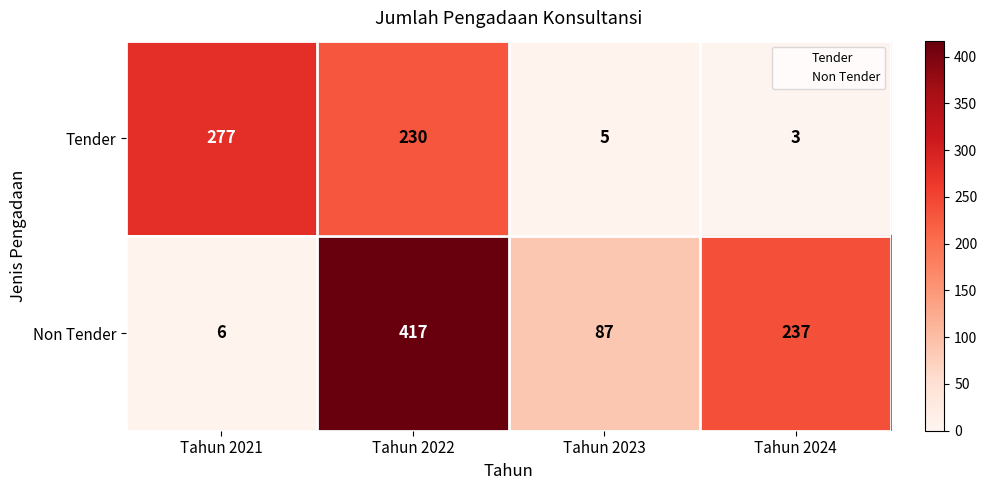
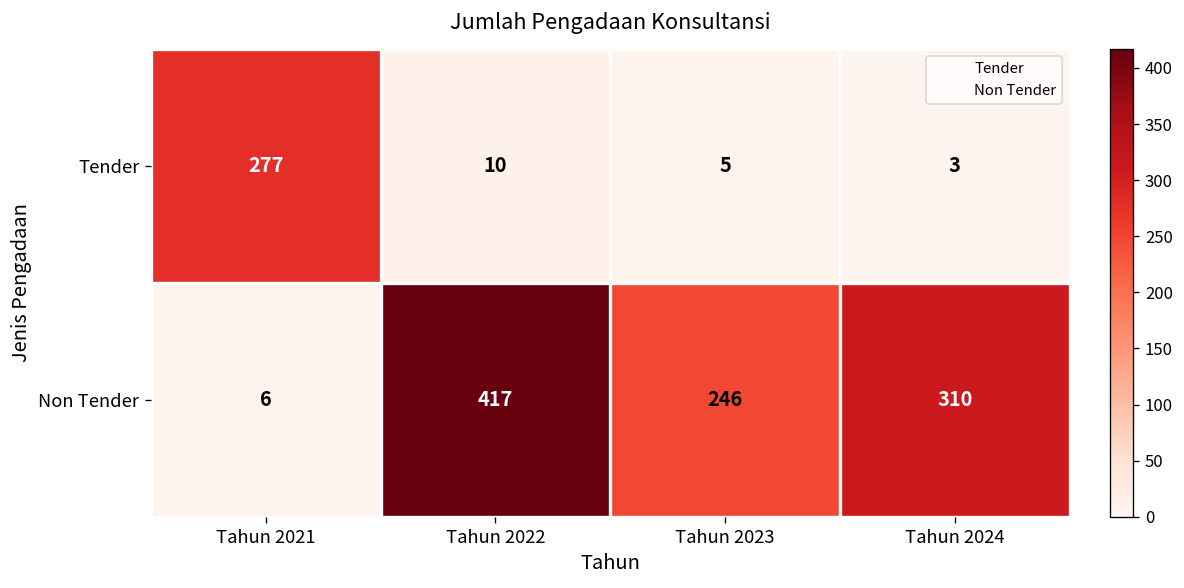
  {
    "Tender": {
      "Tahun 2021": 277,
-     "Tahun 2022": 230,
+     "Tahun 2022": 10,
      "Tahun 2023": 5,
      "Tahun 2024": 3
    },
    "Non Tender": {
      "Tahun 2021": 6,
      "Tahun 2022": 417,
-     "Tahun 2023": 87,
-     "Tahun 2024": 237
+     "Tahun 2023": 246,
+     "Tahun 2024": 310
    }
  }
